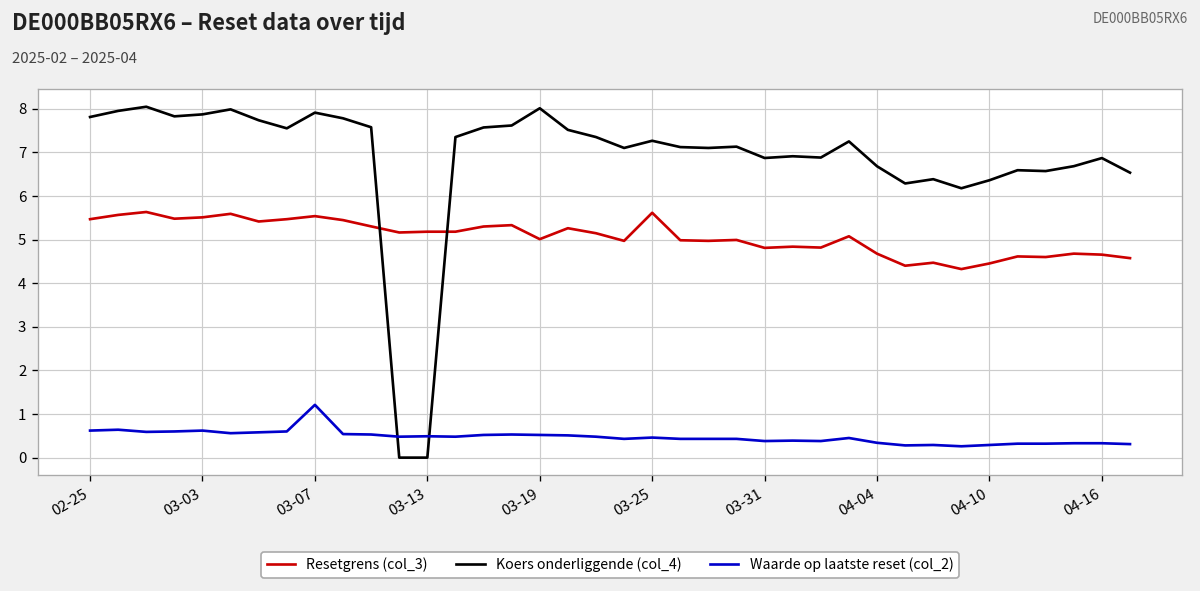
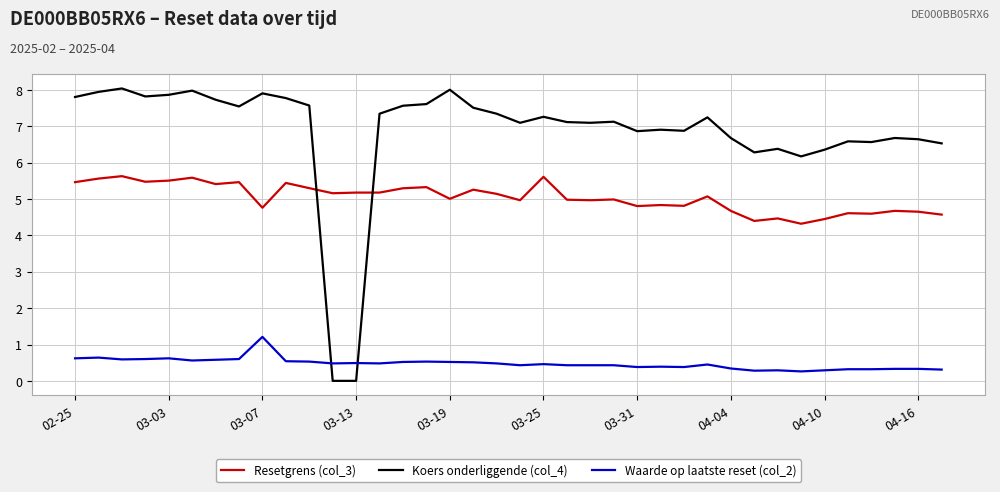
  {
    "Resetgrens (col_3)": {
      "02-25": 5.5,
      "03-03": 5.5,
-     "03-07": 5.5,
+     "03-07": 4.8,
      "03-13": 5.2,
      "03-19": 5.0,
      "03-25": 5.6,
      "03-31": 4.8,
      "04-04": 4.7,
      "04-10": 4.5,
      "04-16": 4.7
    },
    "Koers onderliggende (col_4)": {
      "02-25": 7.8,
      "03-03": 7.9,
      "03-07": 7.9,
      "03-13": 0.0,
      "03-19": 8.0,
      "03-25": 7.3,
      "03-31": 6.9,
      "04-04": 6.7,
      "04-10": 6.4,
-     "04-16": 6.9
+     "04-16": 6.6
    },
    "Waarde op laatste reset (col_2)": {
      "02-25": 0.6,
      "03-03": 0.6,
      "03-07": 1.2,
      "03-13": 0.5,
      "03-19": 0.5,
      "03-25": 0.5,
      "03-31": 0.4,
      "04-04": 0.3,
      "04-10": 0.3,
      "04-16": 0.3
    }
  }
